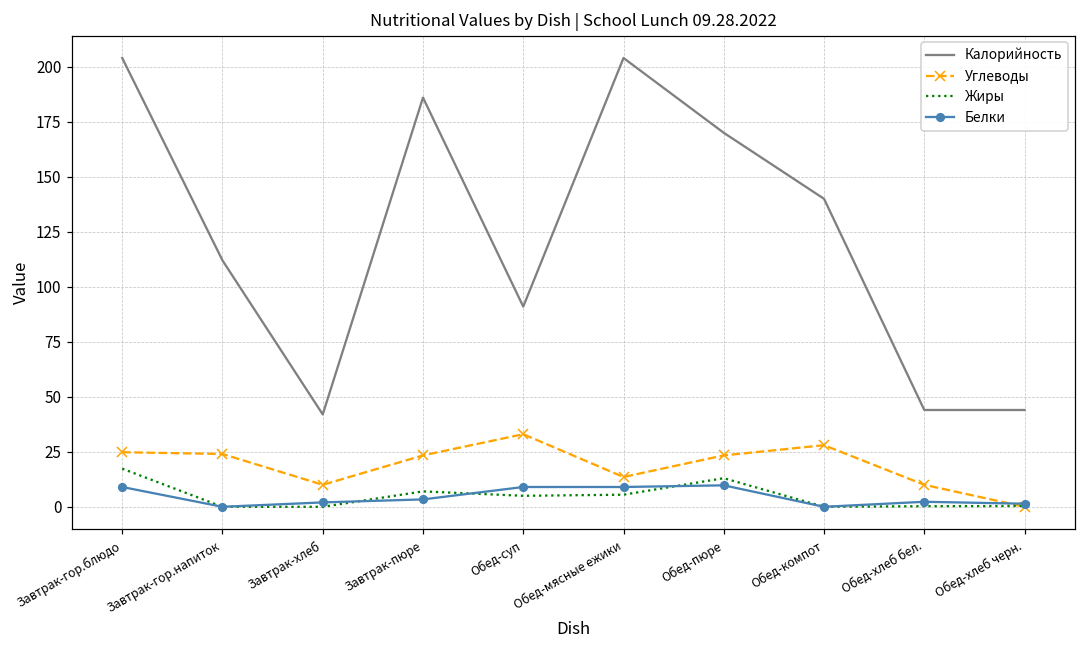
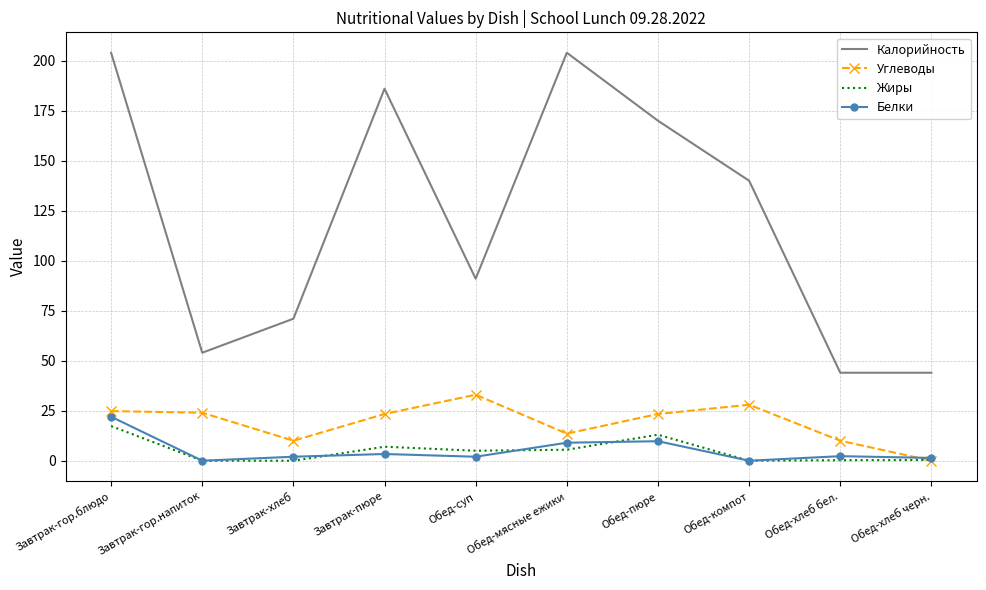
  {
    "Калорийность": {
      "Завтрак-гор.блюдо": 204,
-     "Завтрак-гор.напиток": 112,
-     "Завтрак-хлеб": 42,
+     "Завтрак-гор.напиток": 54,
+     "Завтрак-хлеб": 71,
      "Завтрак-пюре": 186,
      "Обед-суп": 91,
      "Обед-мясные ежики": 204,
      "Обед-пюре": 170,
      "Обед-компот": 140,
      "Обед-хлеб бел.": 44,
      "Обед-хлеб черн.": 44
    },
    "Углеводы": {
      "Завтрак-гор.блюдо": 25,
      "Завтрак-гор.напиток": 24,
      "Завтрак-хлеб": 10,
      "Завтрак-пюре": 23,
      "Обед-суп": 33,
      "Обед-мясные ежики": 14,
      "Обед-пюре": 23,
      "Обед-компот": 28,
      "Обед-хлеб бел.": 10
    },
    "Жиры": {
      "Завтрак-гор.блюдо": 17,
      "Завтрак-хлеб": 0,
      "Завтрак-пюре": 7,
      "Обед-суп": 5,
      "Обед-мясные ежики": 6,
      "Обед-пюре": 13,
      "Обед-хлеб бел.": 0
    },
    "Белки": {
-     "Завтрак-гор.блюдо": 9,
+     "Завтрак-гор.блюдо": 22,
      "Завтрак-хлеб": 2,
      "Завтрак-пюре": 3,
-     "Обед-суп": 9,
+     "Обед-суп": 2,
      "Обед-мясные ежики": 9,
      "Обед-пюре": 10,
      "Обед-хлеб бел.": 2
    }
  }
